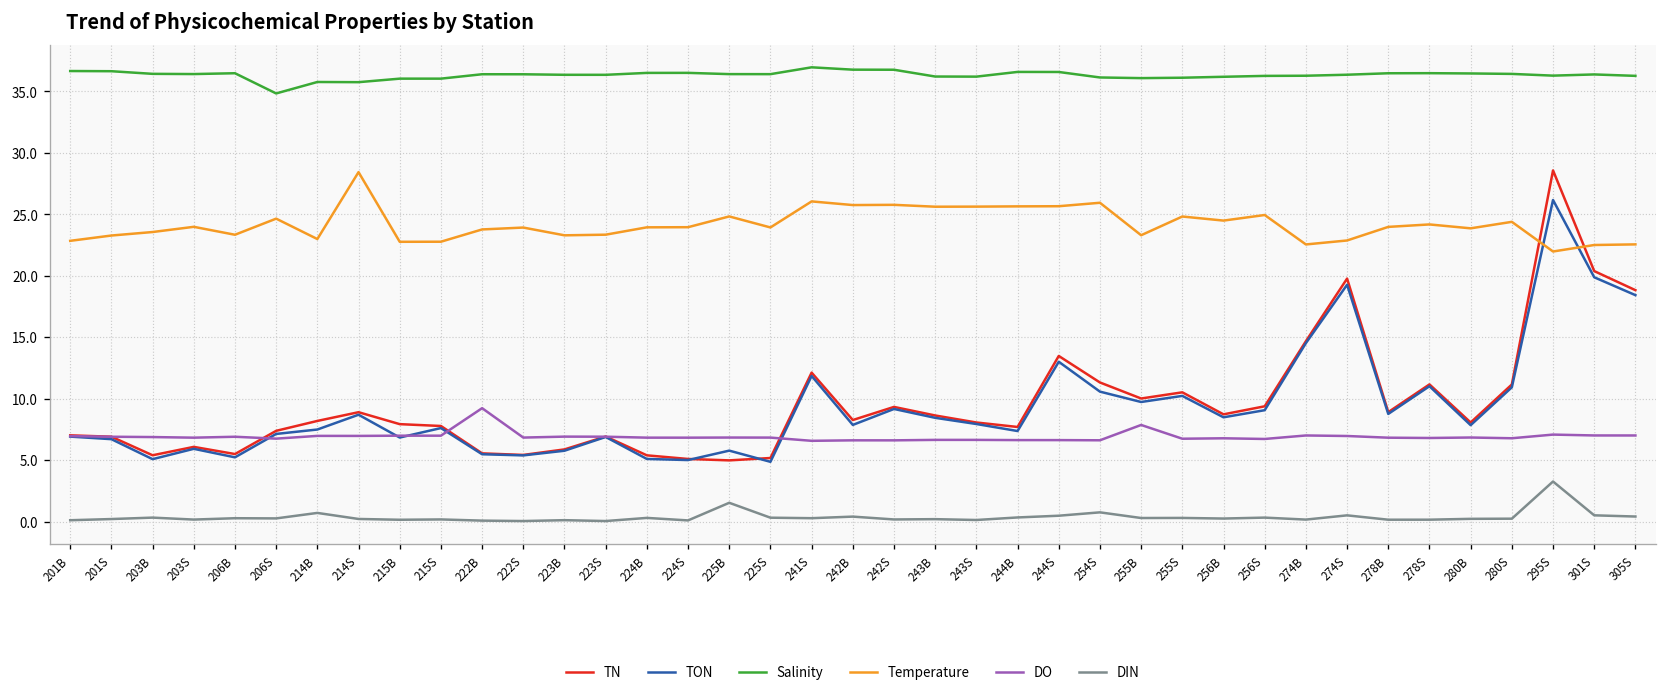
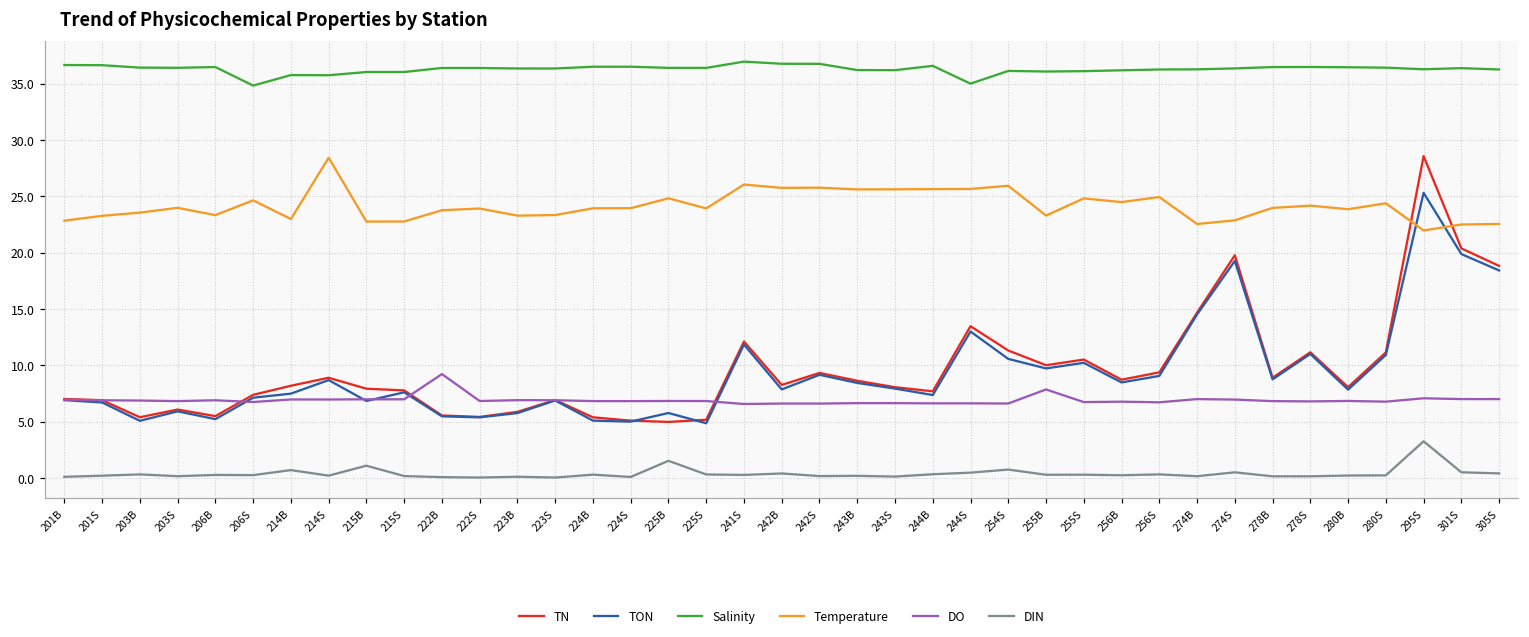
  {
    "TN": {
      "203B": 5.4,
      "206B": 5.5,
      "206S": 7.4,
      "214B": 8.2,
      "215B": 7.9,
      "224B": 5.4,
      "225B": 5.0,
      "225S": 5.2,
      "241S": 12.1,
      "242B": 8.3,
      "244B": 7.7,
      "244S": 13.5,
      "254S": 11.3,
      "255B": 10.0,
      "255S": 10.5,
      "256S": 9.4,
      "274S": 19.8,
      "295S": 28.6,
      "301S": 20.4,
      "305S": 18.8
    },
    "TON": {
      "203B": 5.1,
      "206B": 5.2,
      "206S": 7.1,
      "214B": 7.5,
      "224B": 5.1,
      "225B": 5.8,
      "225S": 4.9,
      "241S": 11.8,
      "242B": 7.9,
      "244B": 7.4,
      "244S": 13.0,
      "254S": 10.6,
      "255B": 9.7,
      "255S": 10.2,
      "256S": 9.1,
      "274S": 19.3,
-     "295S": 26.2,
+     "295S": 25.3,
      "301S": 19.9,
      "305S": 18.4
    },
    "Salinity": {
      "201B": 36.6,
      "201S": 36.6,
      "203B": 36.4,
      "203S": 36.4,
      "206B": 36.5,
      "206S": 34.8,
      "214B": 35.8,
      "214S": 35.7,
      "215B": 36.0,
      "215S": 36.0,
      "222B": 36.4,
      "222S": 36.4,
      "223B": 36.3,
      "223S": 36.3,
      "224B": 36.5,
      "224S": 36.5,
      "225B": 36.4,
      "225S": 36.4,
      "241S": 36.9,
      "242B": 36.8,
      "242S": 36.7,
      "243B": 36.2,
      "243S": 36.2,
      "244B": 36.6,
-     "244S": 36.6,
+     "244S": 35.0,
      "254S": 36.1,
      "255B": 36.1,
      "255S": 36.1,
      "256B": 36.2,
      "256S": 36.2,
      "274B": 36.3,
      "274S": 36.3,
      "278B": 36.5,
      "278S": 36.5,
      "280B": 36.4,
      "280S": 36.4,
      "295S": 36.3,
      "301S": 36.4,
      "305S": 36.3
    },
    "Temperature": {
      "201B": 22.8,
      "201S": 23.3,
      "203B": 23.5,
      "203S": 24.0,
      "206B": 23.3,
      "206S": 24.6,
      "214B": 23.0,
      "214S": 28.4,
      "215B": 22.8,
      "215S": 22.8,
      "222B": 23.8,
      "222S": 23.9,
      "223B": 23.3,
      "223S": 23.3,
      "224B": 23.9,
      "224S": 23.9,
      "225B": 24.8,
      "225S": 23.9,
      "241S": 26.0,
      "242B": 25.7,
      "242S": 25.8,
      "243B": 25.6,
      "243S": 25.6,
      "244B": 25.6,
      "244S": 25.6,
      "254S": 25.9,
      "255B": 23.3,
      "255S": 24.8,
      "256B": 24.5,
      "256S": 24.9,
      "274B": 22.5,
      "274S": 22.9,
      "278B": 24.0,
      "278S": 24.2,
      "280B": 23.8,
      "280S": 24.4,
      "295S": 22.0,
      "301S": 22.5,
      "305S": 22.5
    },
    "DO": {
      "203B": 6.9,
      "203S": 6.8,
      "206B": 6.9,
      "206S": 6.7,
      "214B": 7.0,
      "214S": 7.0,
      "215S": 7.0,
      "222B": 9.2,
      "222S": 6.8,
      "223B": 6.9,
      "224B": 6.8,
      "224S": 6.8,
      "225B": 6.8,
      "225S": 6.8,
      "241S": 6.6,
      "242B": 6.6,
      "242S": 6.6,
      "243B": 6.6,
      "243S": 6.6,
      "244B": 6.6,
      "244S": 6.6,
      "254S": 6.6,
      "255B": 7.9,
      "255S": 6.7,
      "256B": 6.8,
      "256S": 6.7,
      "274B": 7.0,
      "274S": 7.0,
      "278B": 6.8,
      "278S": 6.8,
      "280B": 6.8,
      "280S": 6.8,
      "295S": 7.1,
      "301S": 7.0,
      "305S": 7.0
    },
    "DIN": {
      "201B": 0.1,
      "201S": 0.2,
      "203B": 0.3,
      "203S": 0.2,
      "206B": 0.3,
      "206S": 0.3,
      "214B": 0.7,
      "214S": 0.2,
-     "215B": 0.1,
+     "215B": 1.1,
      "215S": 0.2,
      "222B": 0.1,
      "222S": 0.0,
      "223B": 0.1,
      "223S": 0.0,
      "224B": 0.3,
      "224S": 0.1,
      "225B": 1.5,
      "225S": 0.3,
      "241S": 0.3,
      "242B": 0.4,
      "242S": 0.2,
      "243B": 0.2,
      "243S": 0.1,
      "244B": 0.3,
      "244S": 0.5,
      "254S": 0.7,
      "255B": 0.3,
      "255S": 0.3,
      "256B": 0.2,
      "256S": 0.3,
      "274B": 0.2,
      "274S": 0.5,
      "278B": 0.1,
      "278S": 0.1,
      "280B": 0.2,
      "280S": 0.2,
      "295S": 3.3,
      "301S": 0.5,
      "305S": 0.4
    }
  }
